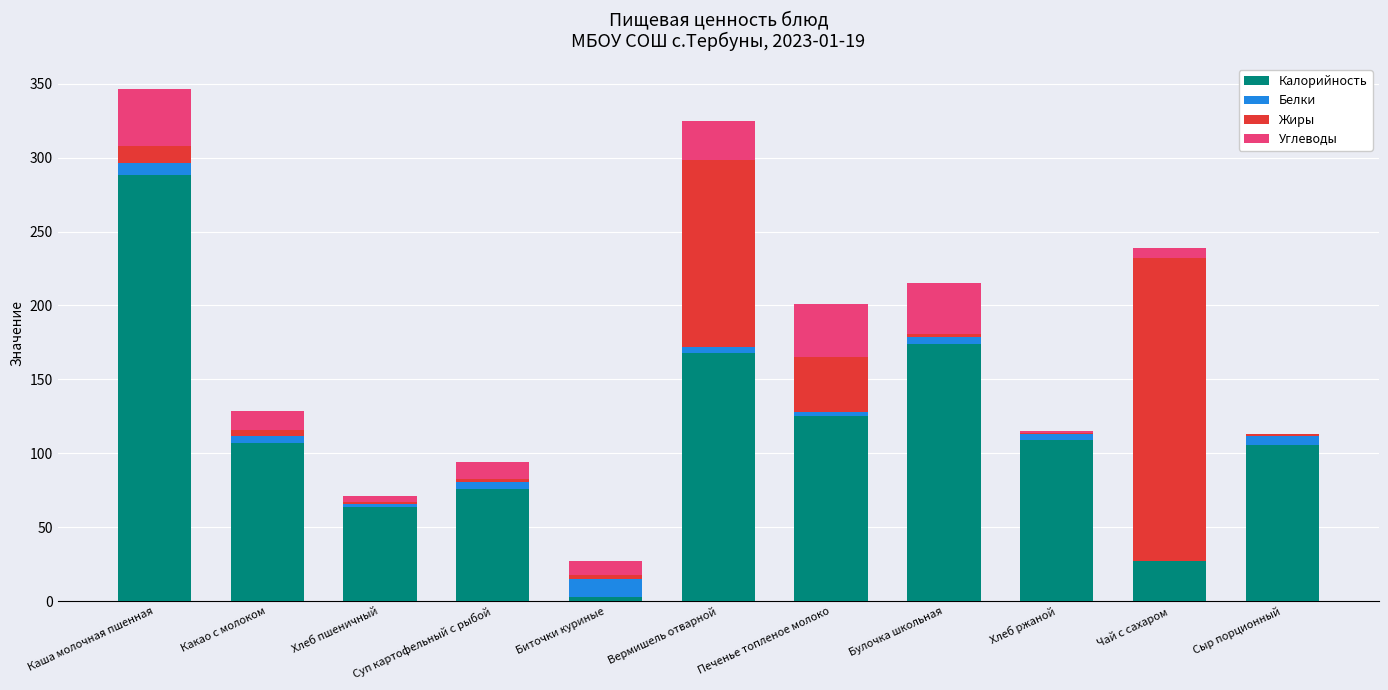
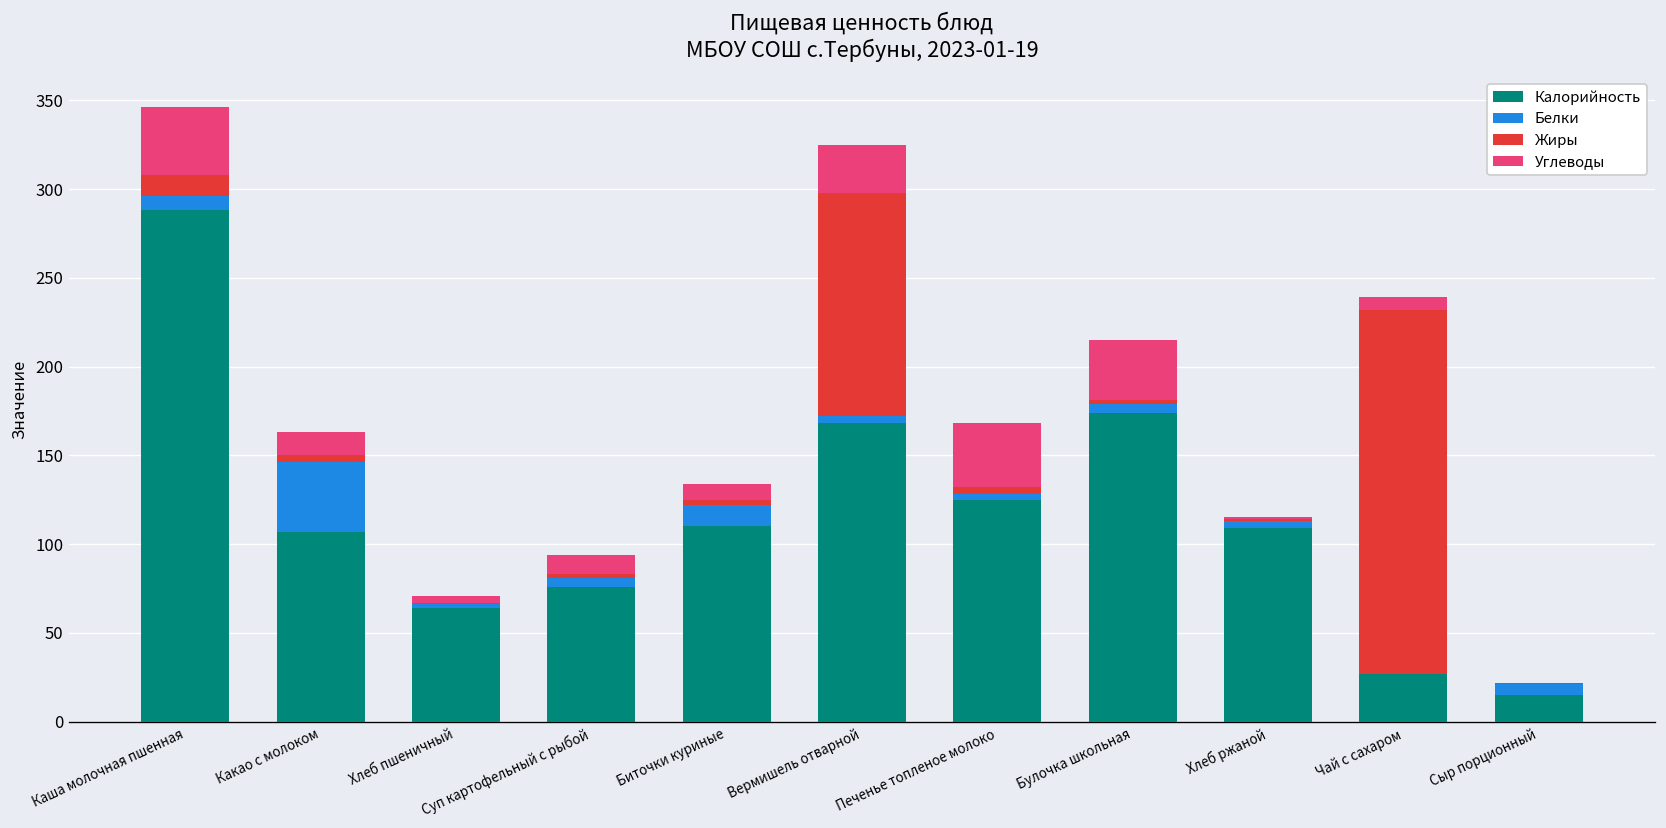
  {
    "Калорийность": {
      "Каша молочная пшенная": 288,
      "Какао с молоком": 107,
      "Хлеб пшеничный": 64,
      "Суп картофельный с рыбой": 76,
-     "Биточки куриные": 3,
+     "Биточки куриные": 110,
      "Вермишель отварной": 168,
      "Печенье топленое молоко": 125,
      "Булочка школьная": 174,
      "Хлеб ржаной": 109,
      "Чай с сахаром": 27,
-     "Сыр порционный": 106
+     "Сыр порционный": 15
    },
    "Белки": {
      "Каша молочная пшенная": 8,
-     "Какао с молоком": 5,
+     "Какао с молоком": 39,
      "Хлеб пшеничный": 2,
      "Суп картофельный с рыбой": 5,
      "Биточки куриные": 12,
      "Вермишель отварной": 4,
      "Печенье топленое молоко": 3,
      "Булочка школьная": 5,
      "Хлеб ржаной": 4,
      "Чай с сахаром": 0,
      "Сыр порционный": 6
    },
    "Жиры": {
      "Каша молочная пшенная": 12,
      "Какао с молоком": 4,
      "Суп картофельный с рыбой": 2,
      "Биточки куриные": 3,
      "Вермишель отварной": 126,
-     "Печенье топленое молоко": 37,
+     "Печенье топленое молоко": 4,
      "Булочка школьная": 2,
      "Чай с сахаром": 205
    },
    "Углеводы": {
      "Каша молочная пшенная": 38,
      "Какао с молоком": 13,
      "Хлеб пшеничный": 4,
      "Суп картофельный с рыбой": 11,
      "Биточки куриные": 9,
      "Вермишель отварной": 27,
      "Печенье топленое молоко": 36,
      "Булочка школьная": 34,
      "Чай с сахаром": 7,
      "Сыр порционный": 0
    }
  }
